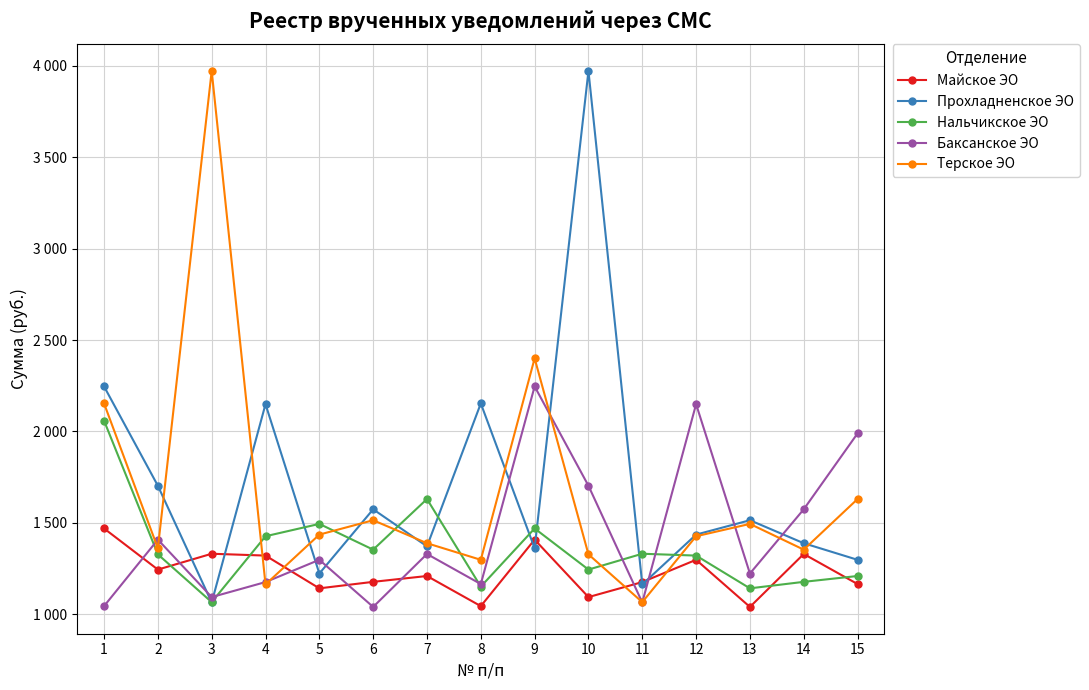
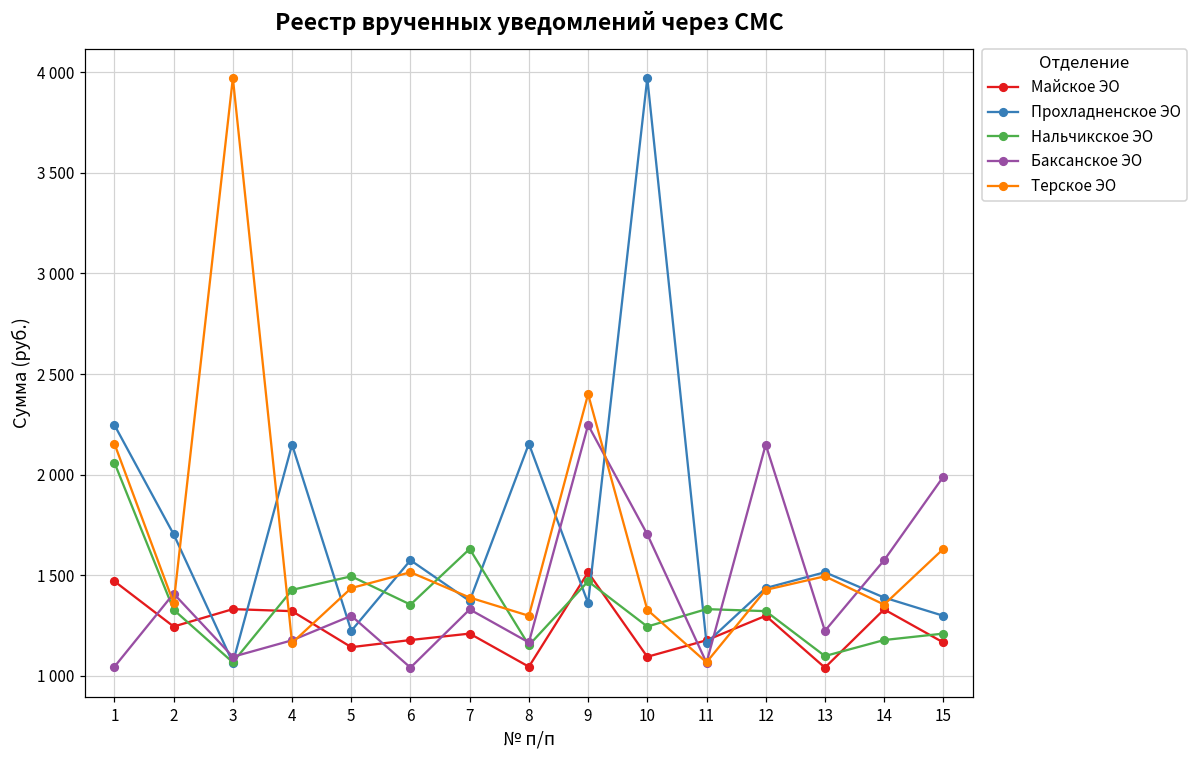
  {
    "Майское ЭО": {
      "1": 1470,
      "2": 1240,
      "3": 1330,
      "4": 1320,
      "5": 1140,
      "6": 1180,
      "7": 1210,
      "8": 1040,
-     "9": 1410,
+     "9": 1510,
      "10": 1090,
      "12": 1300,
      "13": 1040,
      "14": 1330,
      "15": 1170
    },
    "Прохладненское ЭО": {
      "1": 2250,
      "2": 1700,
      "4": 2150,
      "5": 1220,
      "6": 1570,
      "7": 1370,
      "8": 2150,
      "9": 1360,
      "10": 3970,
      "13": 1510,
      "14": 1390,
      "15": 1300
    },
    "Нальчикское ЭО": {
      "1": 2060,
      "2": 1330,
      "4": 1430,
      "5": 1490,
      "6": 1350,
      "7": 1630,
      "9": 1470,
      "10": 1240,
      "11": 1330,
      "12": 1320,
-     "13": 1140,
+     "13": 1100,
      "14": 1180,
      "15": 1210
    },
    "Баксанское ЭО": {
      "1": 1040,
      "2": 1410,
      "3": 1090,
      "5": 1300,
      "6": 1040,
      "7": 1330,
      "9": 2250,
      "10": 1700,
      "12": 2150,
      "13": 1220,
      "14": 1570,
      "15": 1990
    },
    "Терское ЭО": {
      "1": 2150,
      "2": 1360,
      "3": 3970,
      "5": 1440,
      "6": 1510,
      "7": 1390,
      "8": 1300,
      "9": 2400,
      "10": 1330,
      "13": 1490,
      "14": 1350,
      "15": 1630
    }
  }
